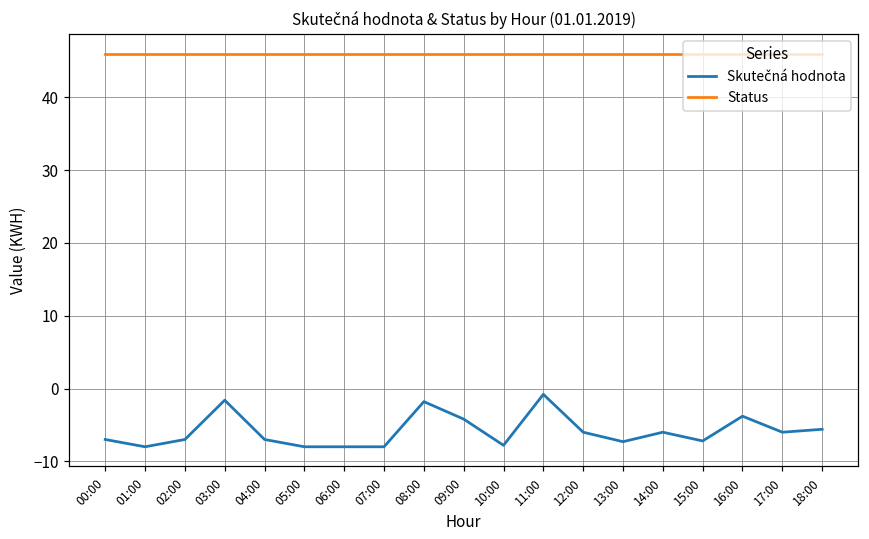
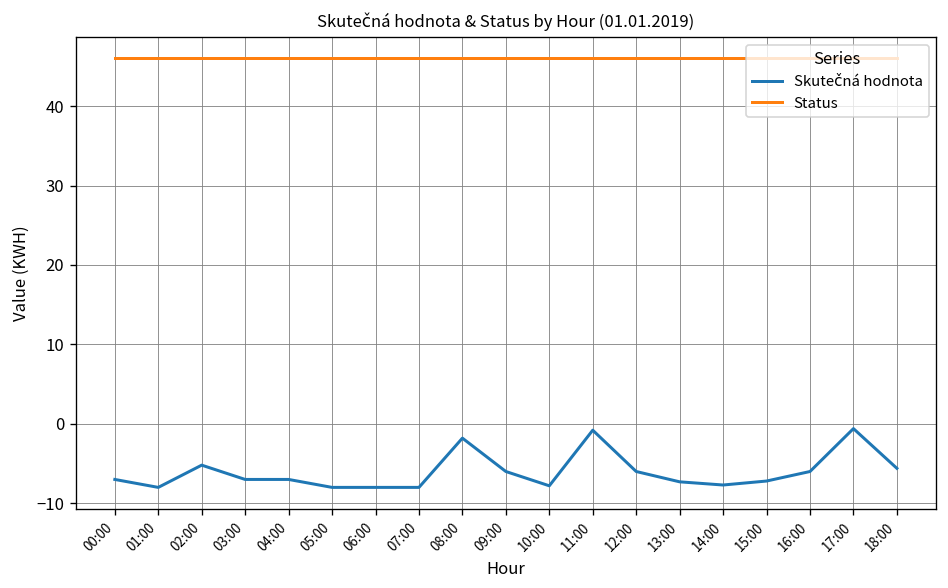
  {
    "Skutečná hodnota": {
      "00:00": -7,
      "01:00": -8,
-     "02:00": -7,
-     "03:00": -2,
+     "02:00": -5,
+     "03:00": -7,
      "04:00": -7,
      "05:00": -8,
      "06:00": -8,
      "07:00": -8,
      "08:00": -2,
-     "09:00": -4,
+     "09:00": -6,
      "10:00": -8,
      "11:00": -1,
      "12:00": -6,
      "13:00": -7,
-     "14:00": -6,
+     "14:00": -8,
      "15:00": -7,
-     "16:00": -4,
-     "17:00": -6,
+     "16:00": -6,
+     "17:00": -1,
      "18:00": -6
    },
    "Status": {
      "00:00": 46,
      "01:00": 46,
      "02:00": 46,
      "03:00": 46,
      "04:00": 46,
      "05:00": 46,
      "06:00": 46,
      "07:00": 46,
      "08:00": 46,
      "09:00": 46,
      "10:00": 46,
      "11:00": 46,
      "12:00": 46,
      "13:00": 46,
      "14:00": 46
    }
  }
